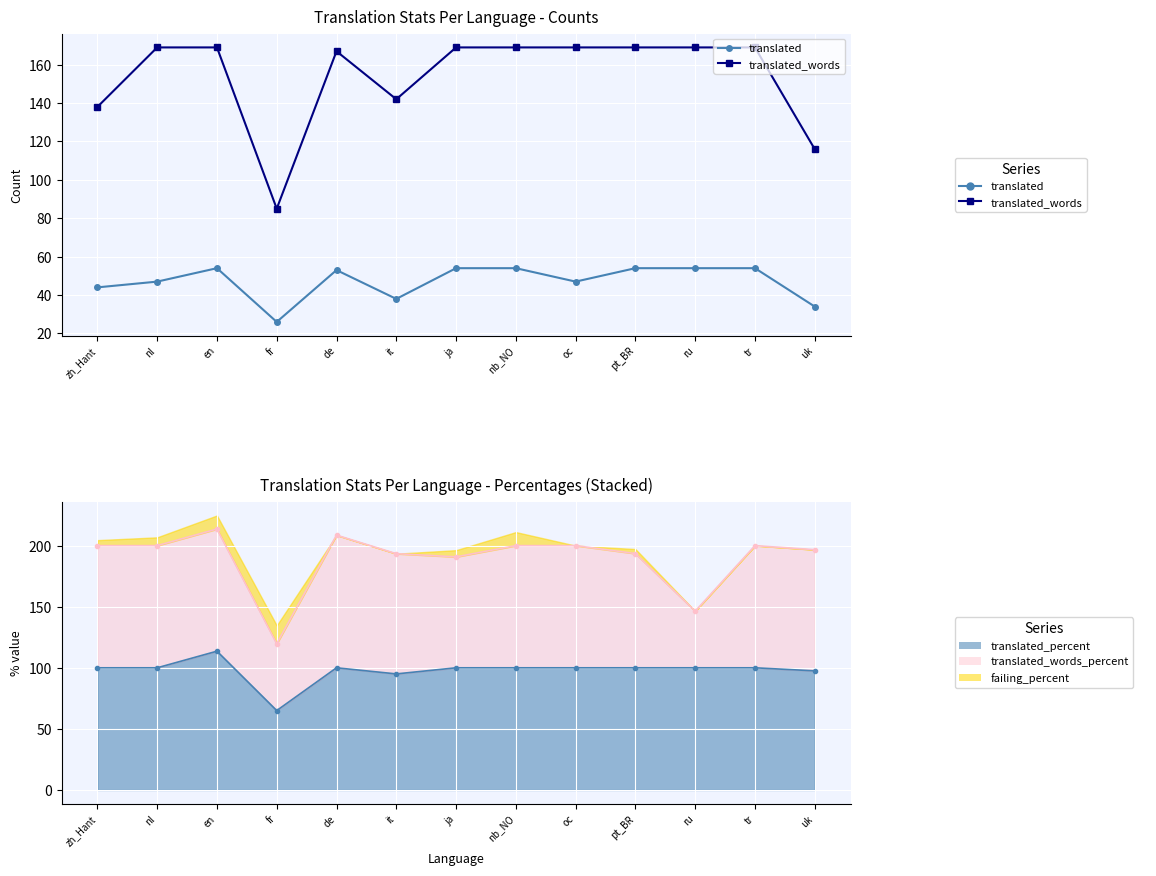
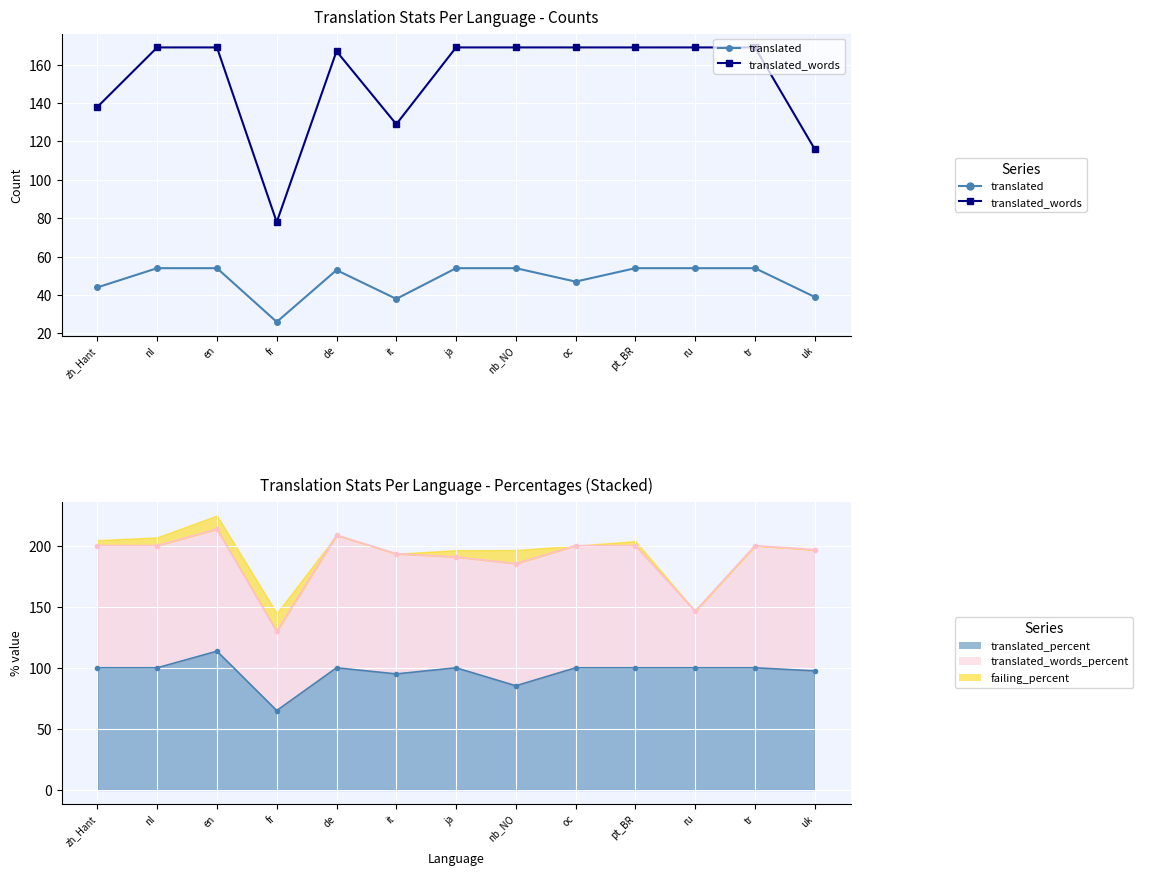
  {
    "Translation Stats Per Language - Counts": {
      "translated": {
        "zh_Hant": 44,
-       "nl": 47,
+       "nl": 54,
        "en": 54,
        "fr": 26,
        "de": 53,
        "it": 38,
        "ja": 54,
        "nb_NO": 54,
        "oc": 47,
        "pt_BR": 54,
        "ru": 54,
        "tr": 54,
-       "uk": 34
+       "uk": 39
      },
      "translated_words": {
        "zh_Hant": 138,
        "nl": 169,
        "en": 169,
-       "fr": 85,
+       "fr": 78,
        "de": 167,
-       "it": 142,
+       "it": 129,
        "ja": 169,
        "nb_NO": 169,
        "oc": 169,
        "pt_BR": 169,
        "ru": 169,
        "uk": 116
      }
    },
    "Translation Stats Per Language - Percentages (Stacked)": {
      "translated_percent": {
        "zh_Hant": 100,
        "nl": 100,
        "en": 114,
        "fr": 65,
        "de": 100,
        "it": 95,
        "ja": 100,
-       "nb_NO": 100,
+       "nb_NO": 85,
        "oc": 100,
        "pt_BR": 100,
        "ru": 100,
        "tr": 100,
        "uk": 98
      },
      "translated_words_percent": {
        "zh_Hant": 100,
        "nl": 100,
        "en": 100,
-       "fr": 55,
+       "fr": 65,
        "ja": 91,
        "nb_NO": 100,
-       "pt_BR": 94
+       "pt_BR": 100
      },
      "failing_percent": {
        "zh_Hant": 5,
        "nl": 7,
        "en": 11,
        "fr": 15,
        "ja": 6,
        "nb_NO": 11,
        "pt_BR": 4
      }
    }
  }
